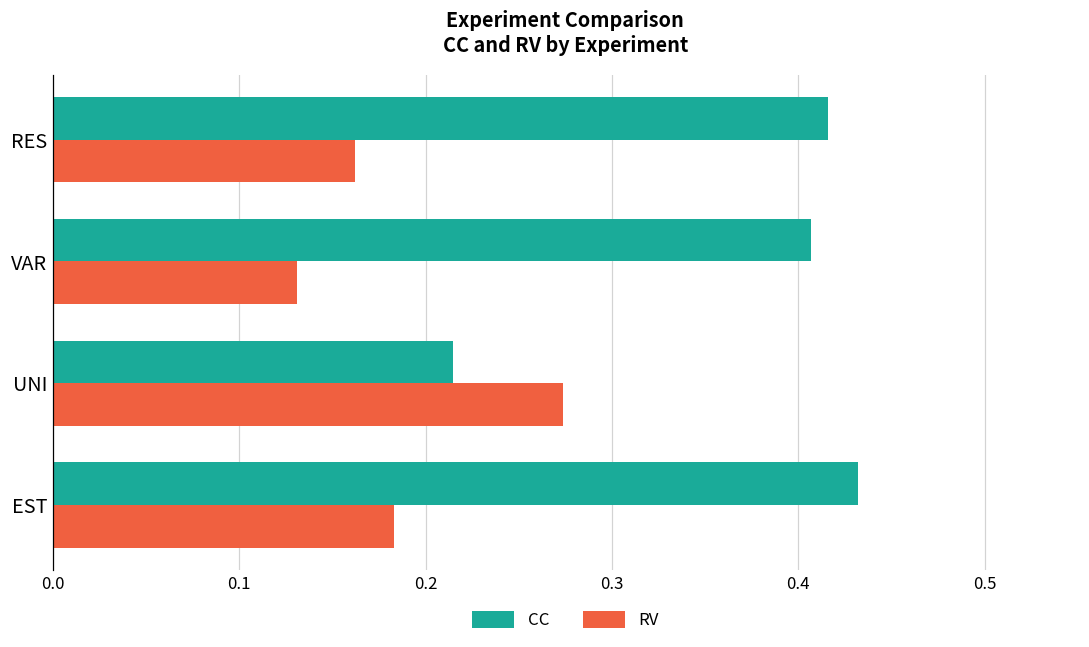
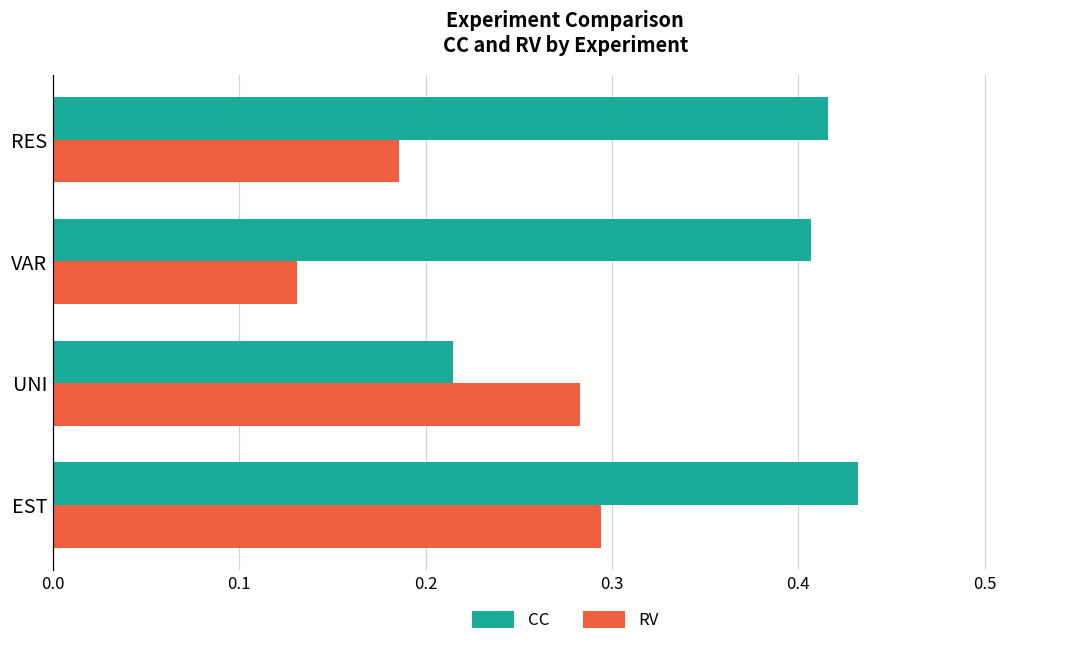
  {
    "CC": {
      "RES": 0.416,
      "VAR": 0.407,
      "UNI": 0.215,
      "EST": 0.432
    },
    "RV": {
-     "RES": 0.162,
+     "RES": 0.186,
      "VAR": 0.131,
-     "UNI": 0.274,
-     "EST": 0.183
+     "UNI": 0.283,
+     "EST": 0.294
    }
  }
